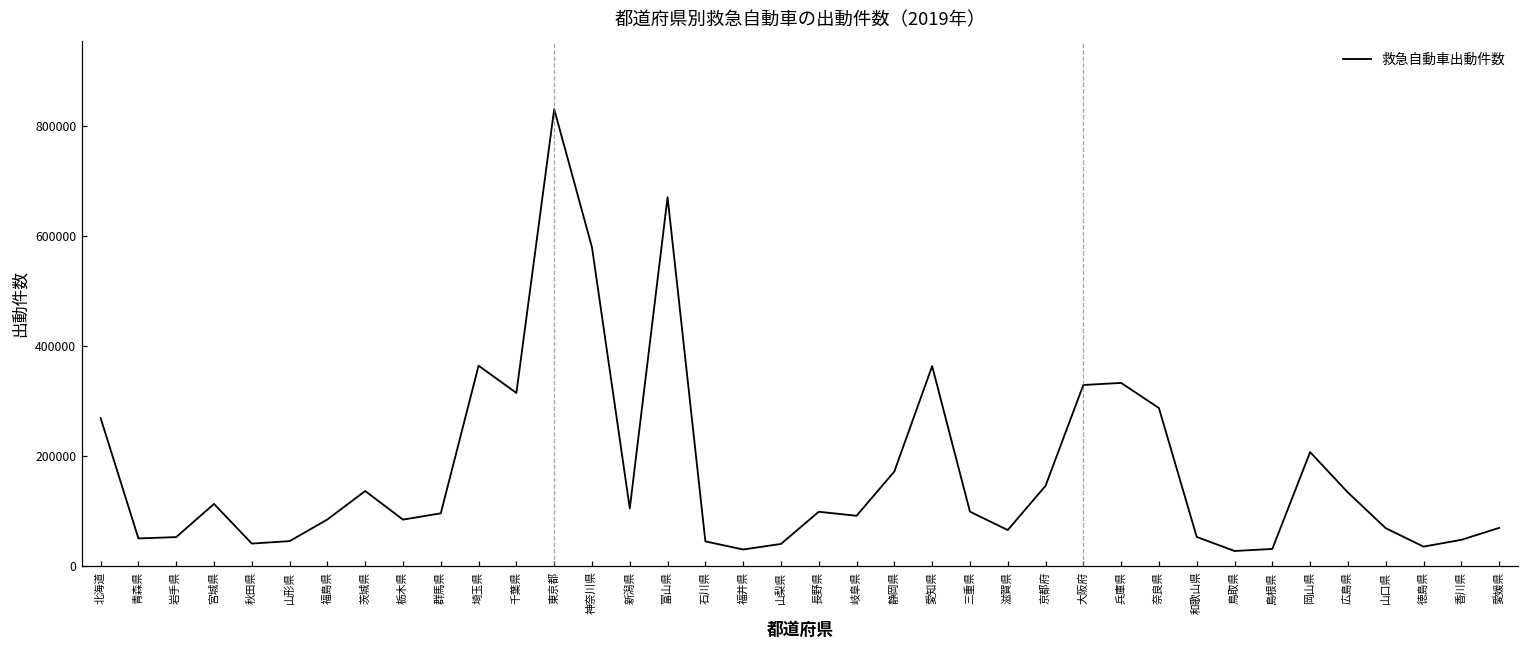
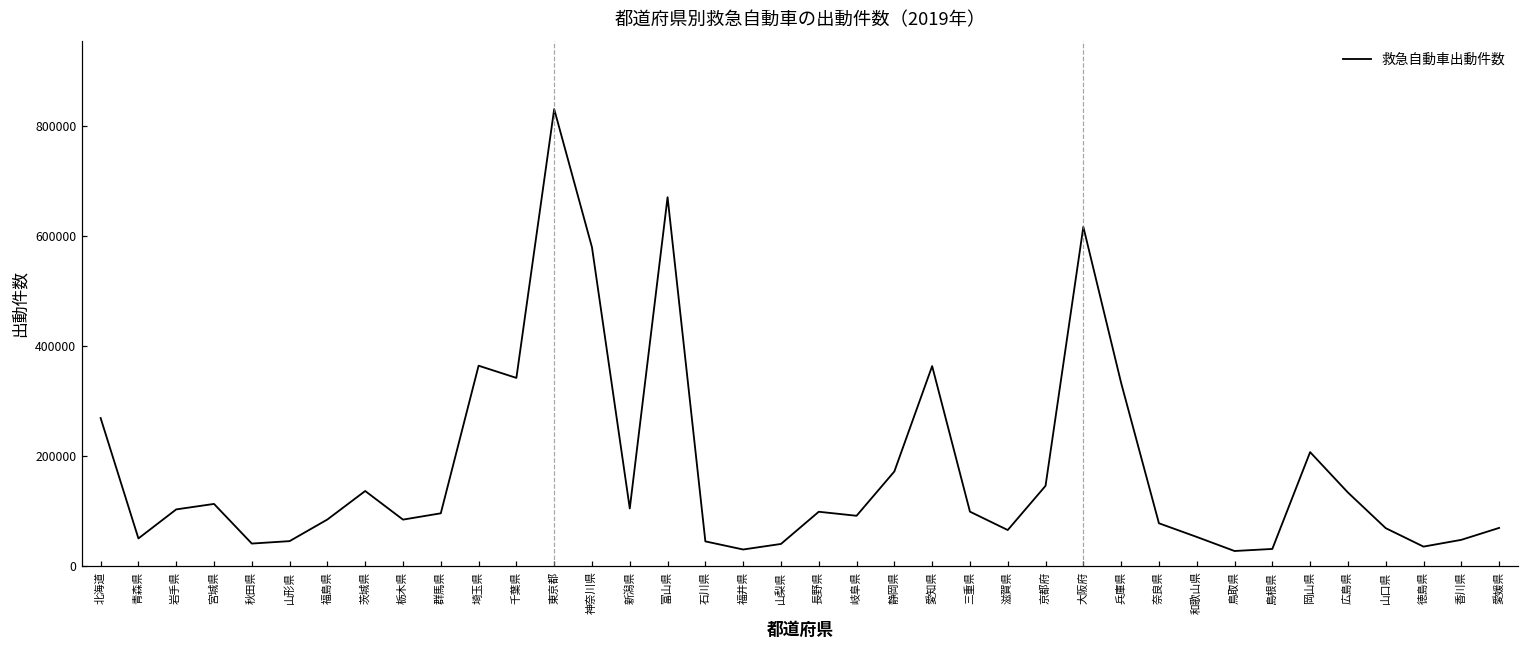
  {
    "北海道": 270000,
    "青森県": 50000,
-   "岩手県": 50000,
+   "岩手県": 100000,
    "宮城県": 110000,
    "秋田県": 40000,
    "山形県": 50000,
    "福島県": 80000,
    "茨城県": 140000,
    "栃木県": 80000,
    "群馬県": 100000,
    "埼玉県": 360000,
-   "千葉県": 310000,
+   "千葉県": 340000,
    "東京都": 830000,
    "神奈川県": 580000,
    "新潟県": 100000,
    "富山県": 670000,
    "石川県": 40000,
    "福井県": 30000,
    "山梨県": 40000,
    "長野県": 100000,
    "岐阜県": 90000,
    "静岡県": 170000,
    "愛知県": 360000,
    "三重県": 100000,
    "滋賀県": 70000,
    "京都府": 150000,
-   "大阪府": 330000,
+   "大阪府": 620000,
    "兵庫県": 330000,
-   "奈良県": 290000,
+   "奈良県": 80000,
    "和歌山県": 50000,
    "鳥取県": 30000,
    "島根県": 30000,
    "岡山県": 210000,
    "広島県": 130000,
    "山口県": 70000,
    "徳島県": 40000,
    "香川県": 50000,
    "愛媛県": 70000
  }
